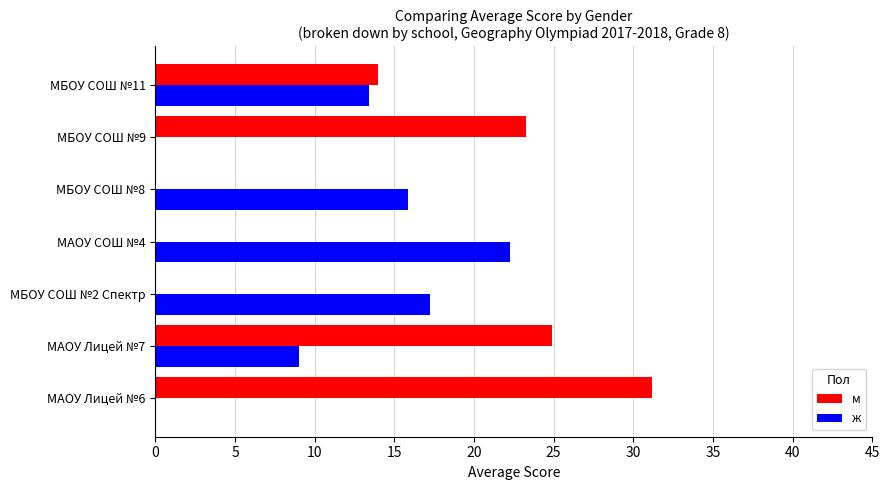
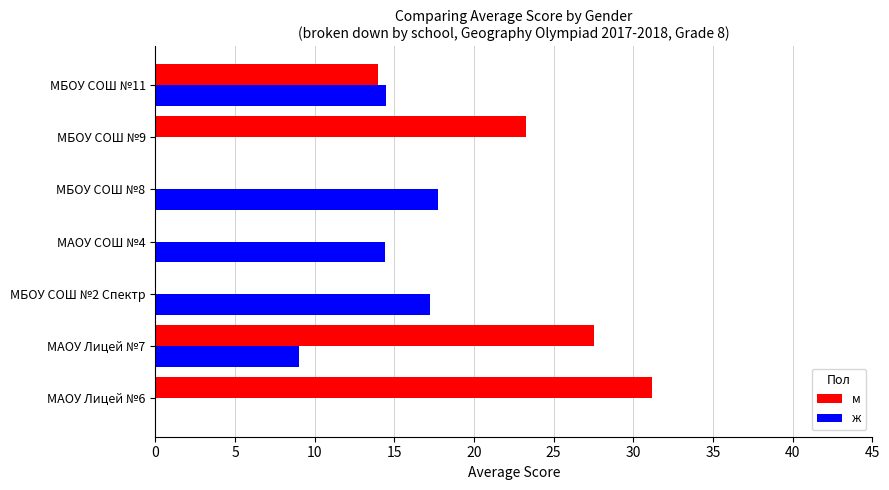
  {
    "м": {
      "МБОУ СОШ №11": 14.0,
      "МБОУ СОШ №9": 23.3,
      "МБОУ СОШ №8": 0.0,
      "МАОУ СОШ №4": 0.0,
      "МБОУ СОШ №2 Спектр": 0.0,
-     "МАОУ Лицей №7": 24.9,
+     "МАОУ Лицей №7": 27.5,
      "МАОУ Лицей №6": 31.2
    },
    "ж": {
-     "МБОУ СОШ №11": 13.4,
+     "МБОУ СОШ №11": 14.5,
      "МБОУ СОШ №9": 0.0,
-     "МБОУ СОШ №8": 15.8,
-     "МАОУ СОШ №4": 22.3,
+     "МБОУ СОШ №8": 17.8,
+     "МАОУ СОШ №4": 14.4,
      "МБОУ СОШ №2 Спектр": 17.3,
      "МАОУ Лицей №7": 9.0,
      "МАОУ Лицей №6": 0.0
    }
  }
